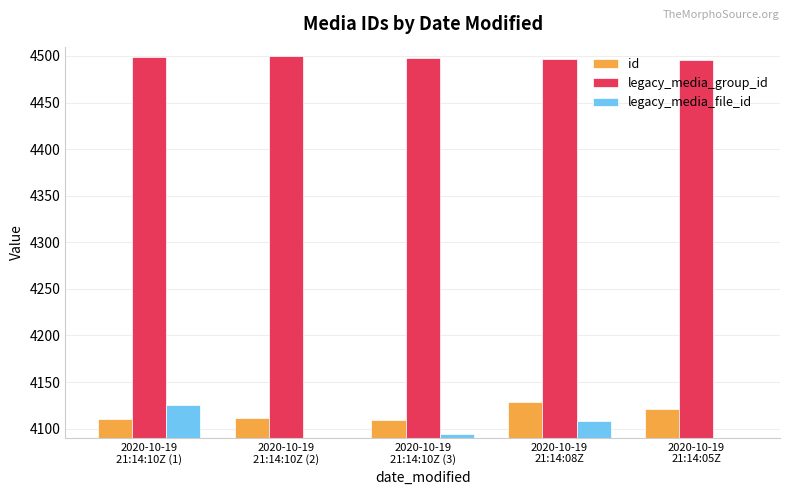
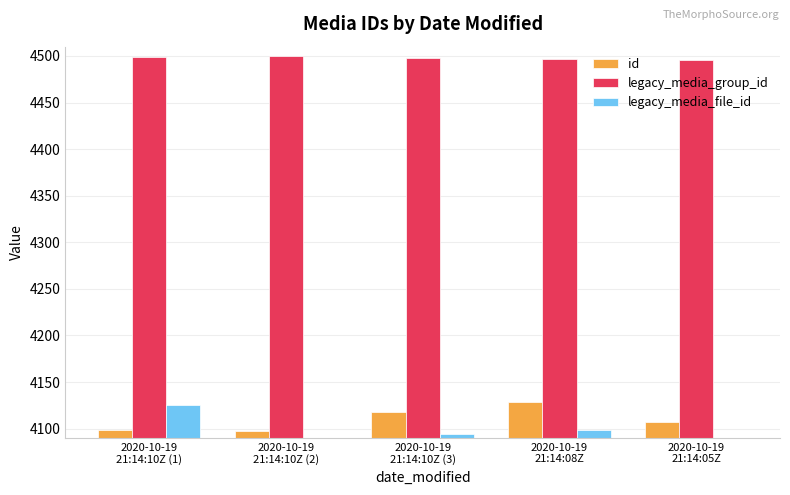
  {
    "id": {
-     "2020-10-19 21:14:10Z (1)": 4110,
-     "2020-10-19 21:14:10Z (2)": 4110,
-     "2020-10-19 21:14:10Z (3)": 4110,
+     "2020-10-19 21:14:10Z (1)": 4100,
+     "2020-10-19 21:14:10Z (2)": 4100,
+     "2020-10-19 21:14:10Z (3)": 4120,
      "2020-10-19 21:14:08Z": 4130,
-     "2020-10-19 21:14:05Z": 4120
+     "2020-10-19 21:14:05Z": 4110
    },
    "legacy_media_group_id": {
      "2020-10-19 21:14:10Z (1)": 4500,
      "2020-10-19 21:14:10Z (2)": 4500,
      "2020-10-19 21:14:10Z (3)": 4500,
      "2020-10-19 21:14:08Z": 4500,
      "2020-10-19 21:14:05Z": 4500
    },
    "legacy_media_file_id": {
      "2020-10-19 21:14:10Z (1)": 4130,
      "2020-10-19 21:14:10Z (3)": 4090,
-     "2020-10-19 21:14:08Z": 4110,
+     "2020-10-19 21:14:08Z": 4100,
      "2020-10-19 21:14:05Z": 4090
    }
  }
